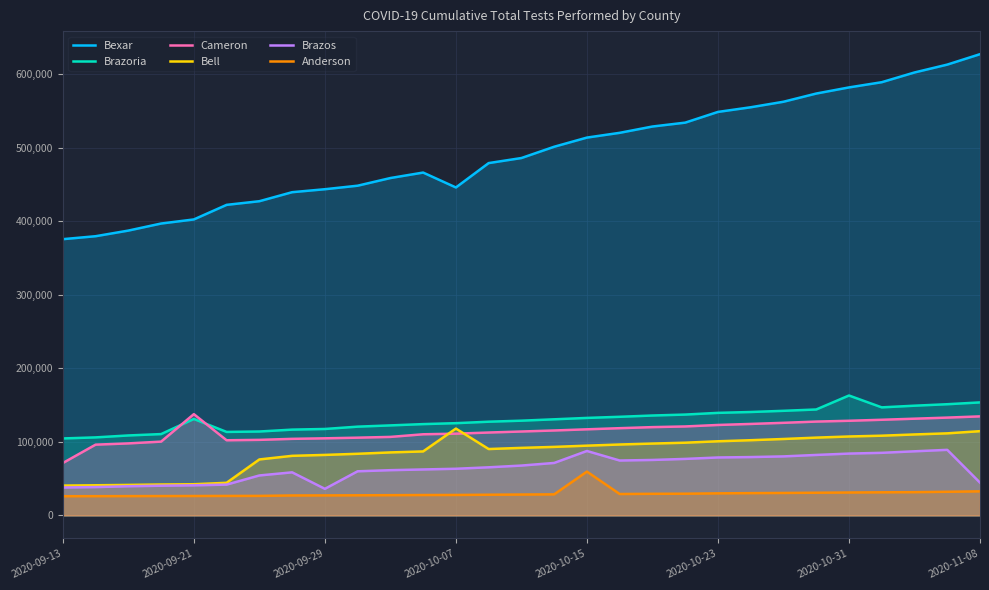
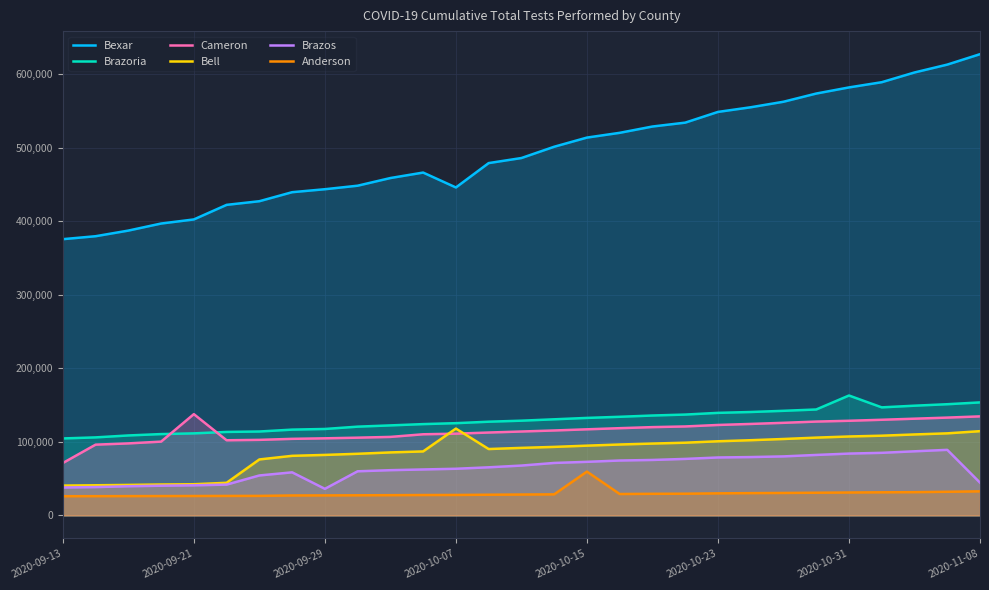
  {
    "Bexar": {
      "2020-09-13": "380,000",
      "2020-09-21": "400,000",
      "2020-09-29": "440,000",
      "2020-10-07": "450,000",
      "2020-10-15": "510,000",
      "2020-10-23": "550,000",
      "2020-10-31": "580,000",
      "2020-11-08": "630,000"
    },
    "Brazoria": {
      "2020-09-13": "100,000",
-     "2020-09-21": "130,000",
+     "2020-09-21": "110,000",
      "2020-09-29": "120,000",
      "2020-10-07": "130,000",
      "2020-10-15": "130,000",
      "2020-10-23": "140,000",
      "2020-10-31": "160,000",
      "2020-11-08": "150,000"
    },
    "Cameron": {
      "2020-09-13": "70,000",
      "2020-09-21": "140,000",
      "2020-09-29": "100,000",
      "2020-10-07": "110,000",
      "2020-10-15": "120,000",
      "2020-10-23": "120,000",
      "2020-10-31": "130,000",
      "2020-11-08": "130,000"
    },
    "Bell": {
      "2020-09-29": "80,000",
      "2020-10-07": "120,000",
      "2020-10-15": "90,000",
      "2020-10-23": "100,000",
      "2020-10-31": "110,000",
      "2020-11-08": "110,000"
    },
    "Brazos": {
      "2020-09-29": "40,000",
      "2020-10-07": "60,000",
-     "2020-10-15": "90,000",
+     "2020-10-15": "70,000",
      "2020-10-23": "80,000",
      "2020-10-31": "80,000",
      "2020-11-08": "40,000"
    },
    "Anderson": {
      "2020-09-13": "30,000",
      "2020-09-21": "30,000",
      "2020-09-29": "30,000",
      "2020-10-07": "30,000",
      "2020-10-15": "60,000",
      "2020-10-23": "30,000",
      "2020-10-31": "30,000",
      "2020-11-08": "30,000"
    }
  }
